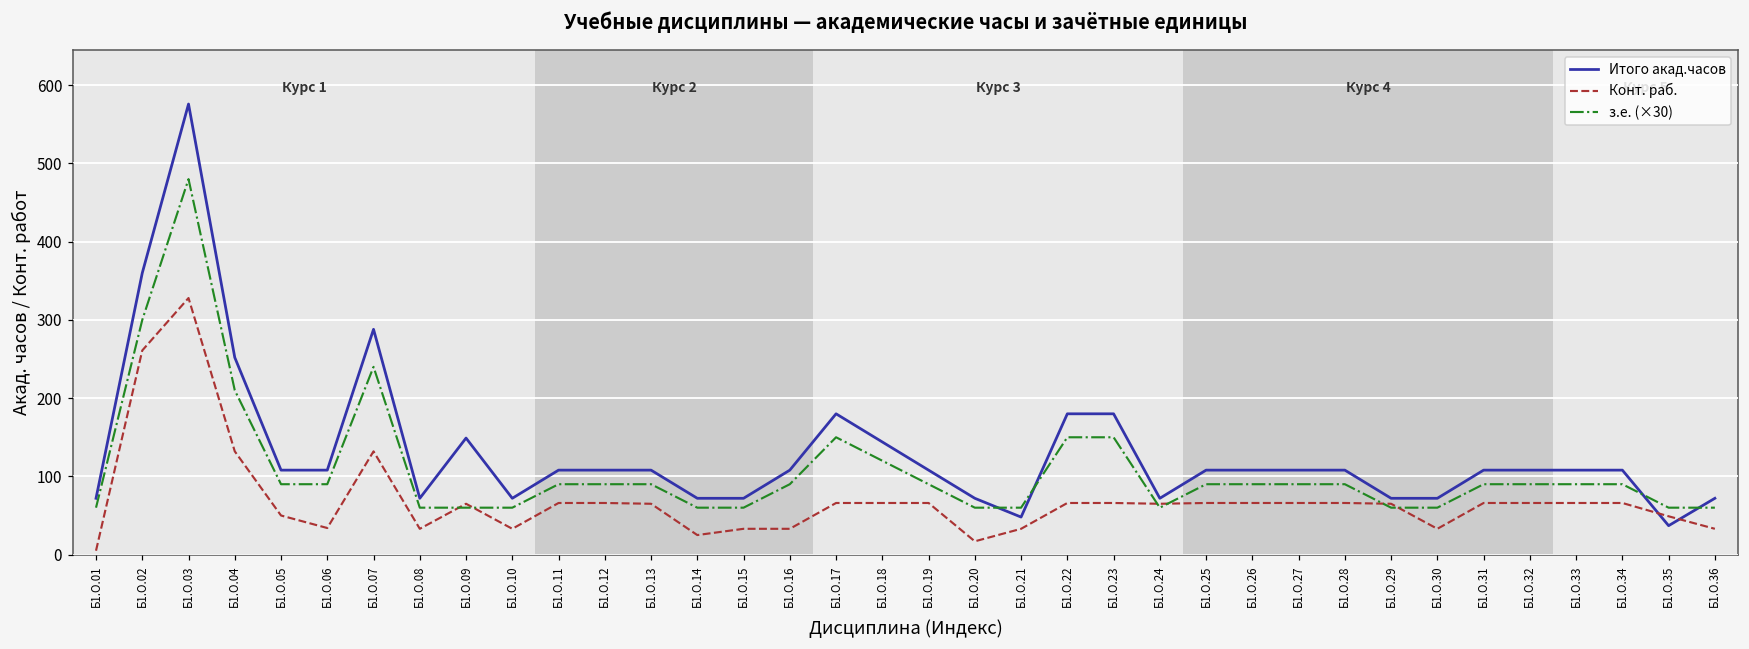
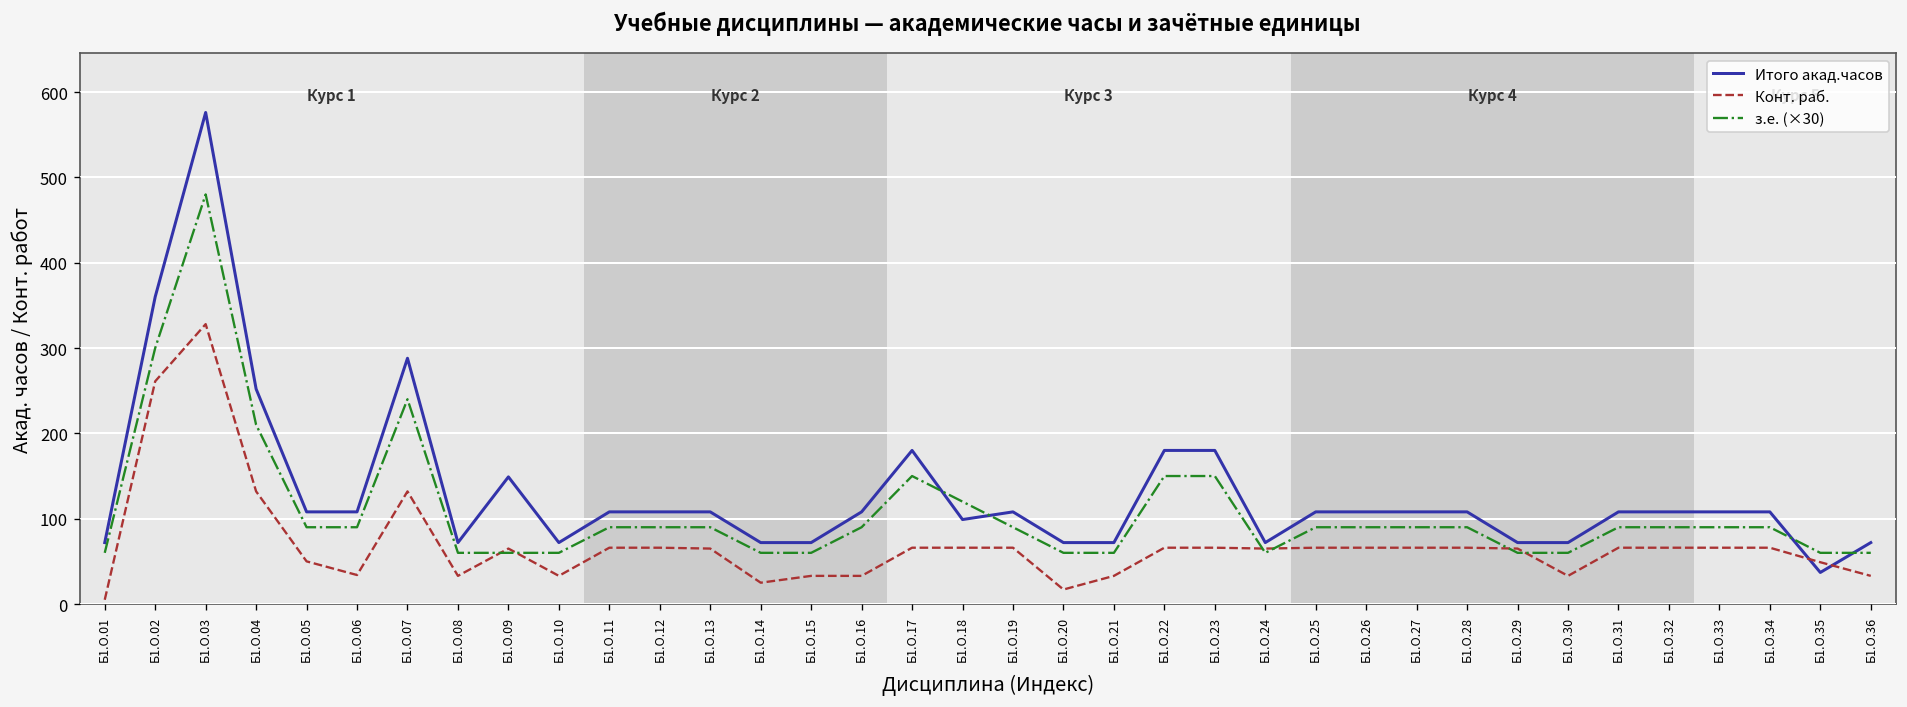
  {
    "Итого акад.часов": {
      "Б1.О.01": 70,
      "Б1.О.02": 360,
      "Б1.О.03": 580,
      "Б1.О.04": 250,
      "Б1.О.05": 110,
      "Б1.О.06": 110,
      "Б1.О.07": 290,
      "Б1.О.08": 70,
      "Б1.О.09": 150,
      "Б1.О.10": 70,
      "Б1.О.11": 110,
      "Б1.О.12": 110,
      "Б1.О.13": 110,
      "Б1.О.14": 70,
      "Б1.О.15": 70,
      "Б1.О.16": 110,
      "Б1.О.17": 180,
-     "Б1.О.18": 140,
+     "Б1.О.18": 100,
      "Б1.О.19": 110,
      "Б1.О.20": 70,
-     "Б1.О.21": 50,
+     "Б1.О.21": 70,
      "Б1.О.22": 180,
      "Б1.О.23": 180,
      "Б1.О.24": 70,
      "Б1.О.25": 110,
      "Б1.О.26": 110,
      "Б1.О.27": 110,
      "Б1.О.28": 110,
      "Б1.О.29": 70,
      "Б1.О.30": 70,
      "Б1.О.31": 110,
      "Б1.О.32": 110,
      "Б1.О.33": 110,
      "Б1.О.34": 110,
      "Б1.О.35": 40,
      "Б1.О.36": 70
    },
    "Конт. раб.": {
      "Б1.О.01": 10,
      "Б1.О.02": 260,
      "Б1.О.03": 330,
      "Б1.О.04": 130,
      "Б1.О.05": 50,
      "Б1.О.06": 30,
      "Б1.О.07": 130,
      "Б1.О.08": 30,
      "Б1.О.09": 70,
      "Б1.О.10": 30,
      "Б1.О.11": 70,
      "Б1.О.12": 70,
      "Б1.О.13": 70,
      "Б1.О.14": 30,
      "Б1.О.15": 30,
      "Б1.О.16": 30,
      "Б1.О.17": 70,
      "Б1.О.18": 70,
      "Б1.О.19": 70,
      "Б1.О.20": 20,
      "Б1.О.21": 30,
      "Б1.О.22": 70,
      "Б1.О.23": 70,
      "Б1.О.24": 70,
      "Б1.О.25": 70,
      "Б1.О.26": 70,
      "Б1.О.27": 70,
      "Б1.О.28": 70,
      "Б1.О.29": 70,
      "Б1.О.30": 30,
      "Б1.О.31": 70,
      "Б1.О.32": 70,
      "Б1.О.33": 70,
      "Б1.О.34": 70,
      "Б1.О.35": 50,
      "Б1.О.36": 30
    },
    "з.е. (×30)": {
      "Б1.О.01": 60,
      "Б1.О.02": 300,
      "Б1.О.03": 480,
      "Б1.О.04": 210,
      "Б1.О.05": 90,
      "Б1.О.06": 90,
      "Б1.О.07": 240,
      "Б1.О.08": 60,
      "Б1.О.09": 60,
      "Б1.О.10": 60,
      "Б1.О.11": 90,
      "Б1.О.12": 90,
      "Б1.О.13": 90,
      "Б1.О.14": 60,
      "Б1.О.15": 60,
      "Б1.О.16": 90,
      "Б1.О.17": 150,
      "Б1.О.18": 120,
      "Б1.О.19": 90,
      "Б1.О.20": 60,
      "Б1.О.21": 60,
      "Б1.О.22": 150,
      "Б1.О.23": 150,
      "Б1.О.24": 60,
      "Б1.О.25": 90,
      "Б1.О.26": 90,
      "Б1.О.27": 90,
      "Б1.О.28": 90,
      "Б1.О.29": 60,
      "Б1.О.30": 60,
      "Б1.О.31": 90,
      "Б1.О.32": 90,
      "Б1.О.33": 90,
      "Б1.О.34": 90,
      "Б1.О.35": 60,
      "Б1.О.36": 60
    }
  }
